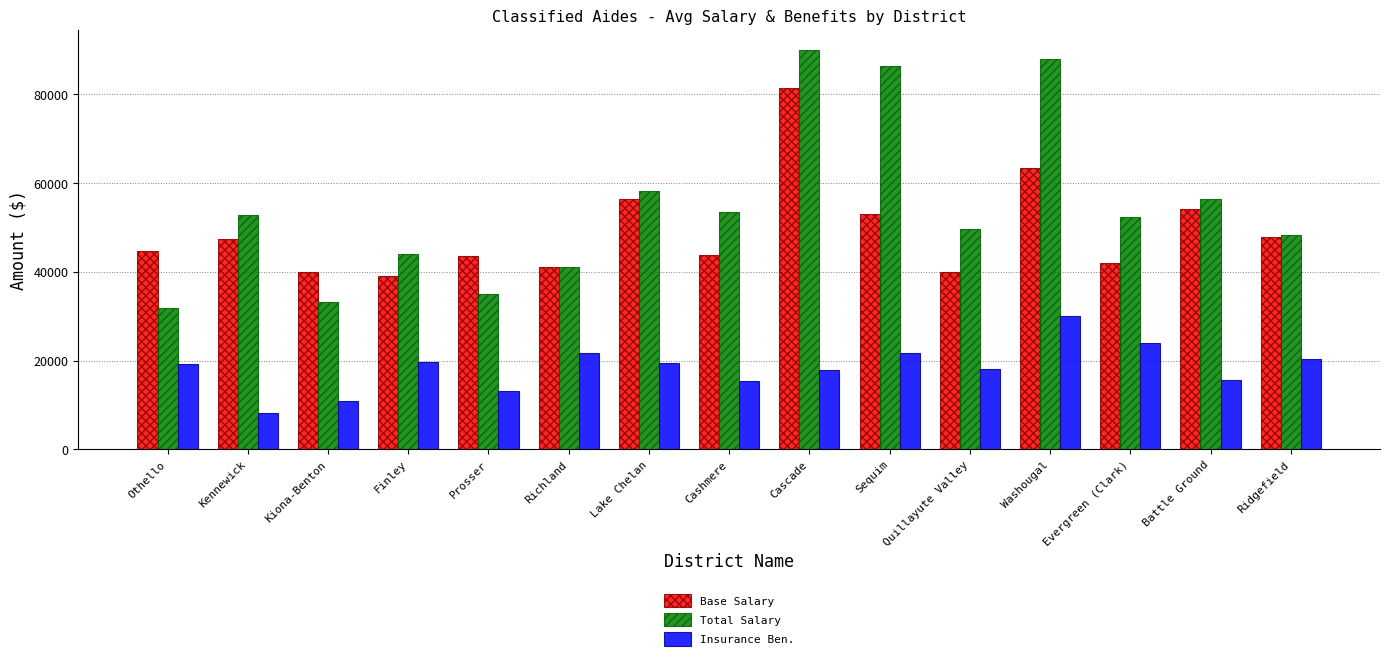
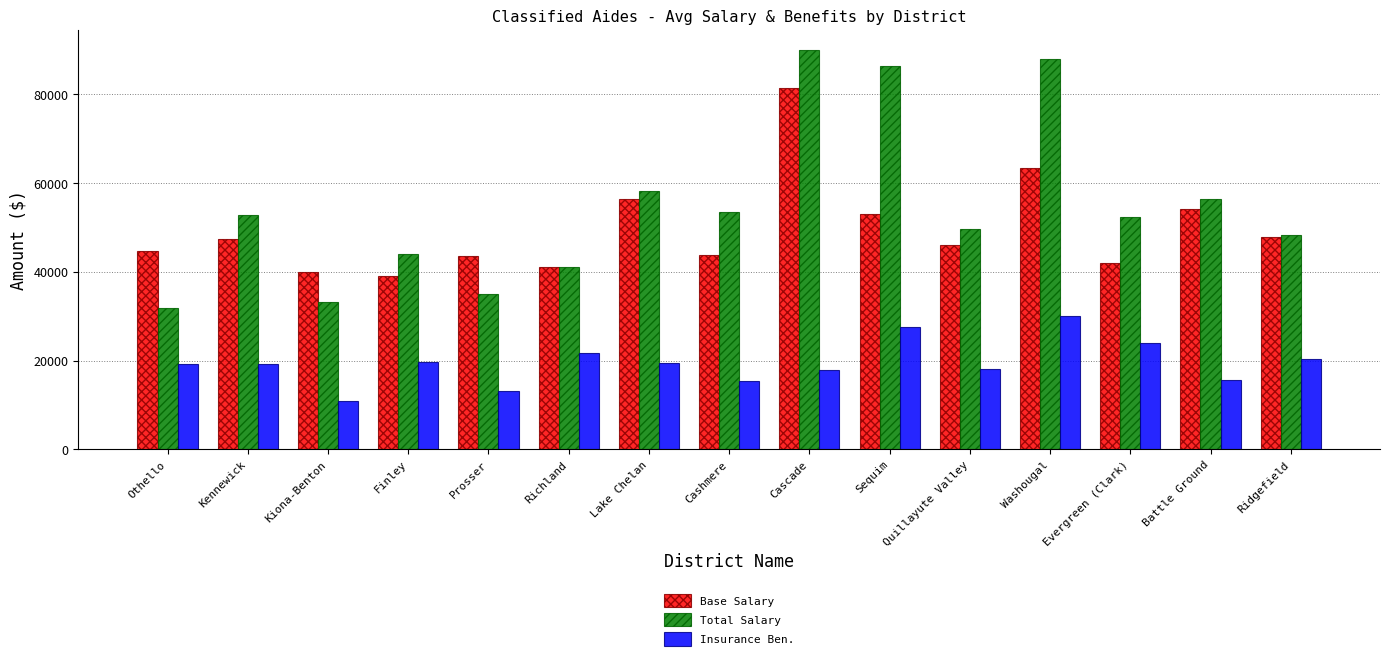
  {
    "Base Salary": {
      "Othello": 45000,
      "Kennewick": 47000,
      "Kiona-Benton": 40000,
      "Finley": 39000,
      "Prosser": 43000,
      "Richland": 41000,
      "Lake Chelan": 56000,
      "Cashmere": 44000,
      "Cascade": 81000,
      "Sequim": 53000,
-     "Quillayute Valley": 40000,
+     "Quillayute Valley": 46000,
      "Washougal": 63000,
      "Evergreen (Clark)": 42000,
      "Battle Ground": 54000,
      "Ridgefield": 48000
    },
    "Total Salary": {
      "Othello": 32000,
      "Kennewick": 53000,
      "Kiona-Benton": 33000,
      "Finley": 44000,
      "Prosser": 35000,
      "Richland": 41000,
      "Lake Chelan": 58000,
      "Cashmere": 54000,
      "Cascade": 90000,
      "Sequim": 86000,
      "Quillayute Valley": 50000,
      "Washougal": 88000,
      "Evergreen (Clark)": 52000,
      "Battle Ground": 56000,
      "Ridgefield": 48000
    },
    "Insurance Ben.": {
      "Othello": 19000,
-     "Kennewick": 8000,
+     "Kennewick": 19000,
      "Kiona-Benton": 11000,
      "Finley": 20000,
      "Prosser": 13000,
      "Richland": 22000,
      "Lake Chelan": 19000,
      "Cashmere": 15000,
      "Cascade": 18000,
-     "Sequim": 22000,
+     "Sequim": 28000,
      "Quillayute Valley": 18000,
      "Washougal": 30000,
      "Evergreen (Clark)": 24000,
      "Battle Ground": 16000,
      "Ridgefield": 20000
    }
  }
